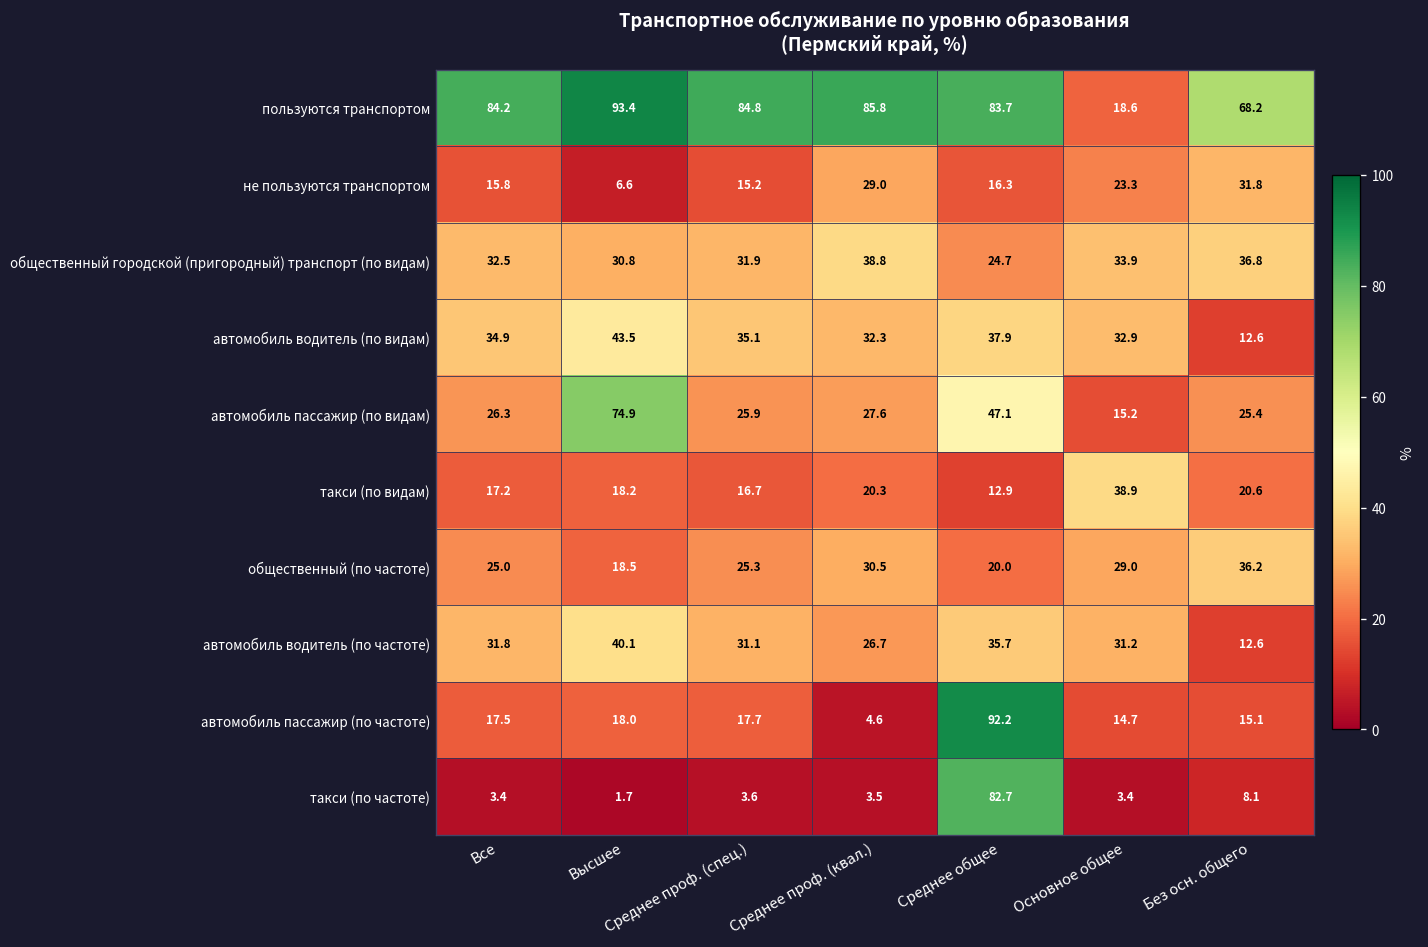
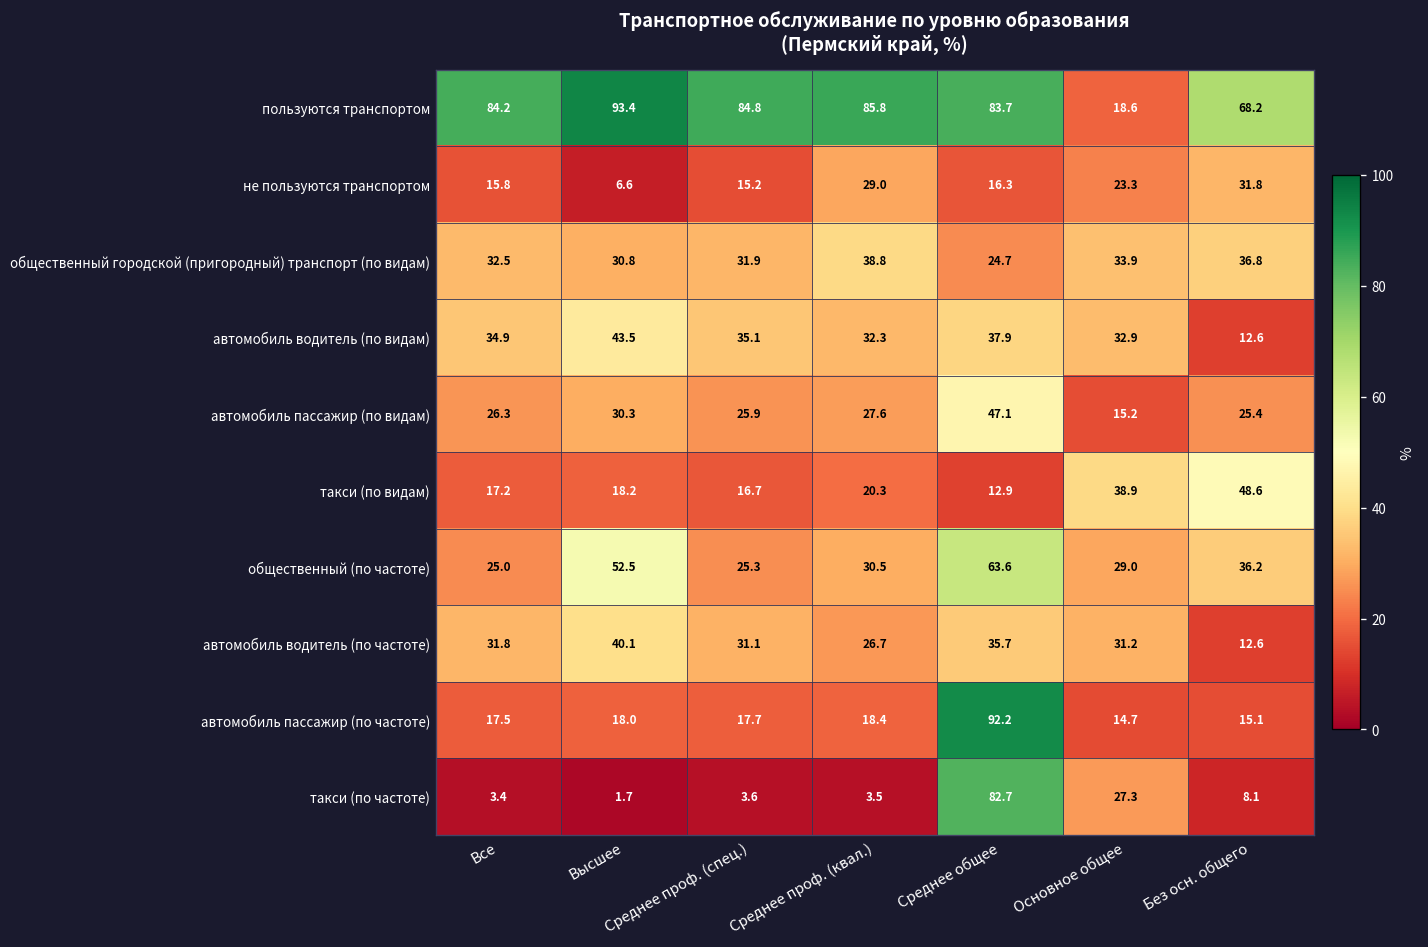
  {
    "пользуются транспортом": {
      "Все": 84.2,
      "Высшее": 93.4,
      "Среднее проф. (спец.)": 84.8,
      "Среднее проф. (квал.)": 85.8,
      "Среднее общее": 83.7,
      "Основное общее": 18.6,
      "Без осн. общего": 68.2
    },
    "не пользуются транспортом": {
      "Все": 15.8,
      "Высшее": 6.6,
      "Среднее проф. (спец.)": 15.2,
      "Среднее проф. (квал.)": 29.0,
      "Среднее общее": 16.3,
      "Основное общее": 23.3,
      "Без осн. общего": 31.8
    },
    "общественный городской (пригородный) транспорт (по видам)": {
      "Все": 32.5,
      "Высшее": 30.8,
      "Среднее проф. (спец.)": 31.9,
      "Среднее проф. (квал.)": 38.8,
      "Среднее общее": 24.7,
      "Основное общее": 33.9,
      "Без осн. общего": 36.8
    },
    "автомобиль водитель (по видам)": {
      "Все": 34.9,
      "Высшее": 43.5,
      "Среднее проф. (спец.)": 35.1,
      "Среднее проф. (квал.)": 32.3,
      "Среднее общее": 37.9,
      "Основное общее": 32.9,
      "Без осн. общего": 12.6
    },
    "автомобиль пассажир (по видам)": {
      "Все": 26.3,
-     "Высшее": 74.9,
+     "Высшее": 30.3,
      "Среднее проф. (спец.)": 25.9,
      "Среднее проф. (квал.)": 27.6,
      "Среднее общее": 47.1,
      "Основное общее": 15.2,
      "Без осн. общего": 25.4
    },
    "такси (по видам)": {
      "Все": 17.2,
      "Высшее": 18.2,
      "Среднее проф. (спец.)": 16.7,
      "Среднее проф. (квал.)": 20.3,
      "Среднее общее": 12.9,
      "Основное общее": 38.9,
-     "Без осн. общего": 20.6
+     "Без осн. общего": 48.6
    },
    "общественный (по частоте)": {
      "Все": 25.0,
-     "Высшее": 18.5,
+     "Высшее": 52.5,
      "Среднее проф. (спец.)": 25.3,
      "Среднее проф. (квал.)": 30.5,
-     "Среднее общее": 20.0,
+     "Среднее общее": 63.6,
      "Основное общее": 29.0,
      "Без осн. общего": 36.2
    },
    "автомобиль водитель (по частоте)": {
      "Все": 31.8,
      "Высшее": 40.1,
      "Среднее проф. (спец.)": 31.1,
      "Среднее проф. (квал.)": 26.7,
      "Среднее общее": 35.7,
      "Основное общее": 31.2,
      "Без осн. общего": 12.6
    },
    "автомобиль пассажир (по частоте)": {
      "Все": 17.5,
      "Высшее": 18.0,
      "Среднее проф. (спец.)": 17.7,
-     "Среднее проф. (квал.)": 4.6,
+     "Среднее проф. (квал.)": 18.4,
      "Среднее общее": 92.2,
      "Основное общее": 14.7,
      "Без осн. общего": 15.1
    },
    "такси (по частоте)": {
      "Все": 3.4,
      "Высшее": 1.7,
      "Среднее проф. (спец.)": 3.6,
      "Среднее проф. (квал.)": 3.5,
      "Среднее общее": 82.7,
-     "Основное общее": 3.4,
+     "Основное общее": 27.3,
      "Без осн. общего": 8.1
    }
  }
